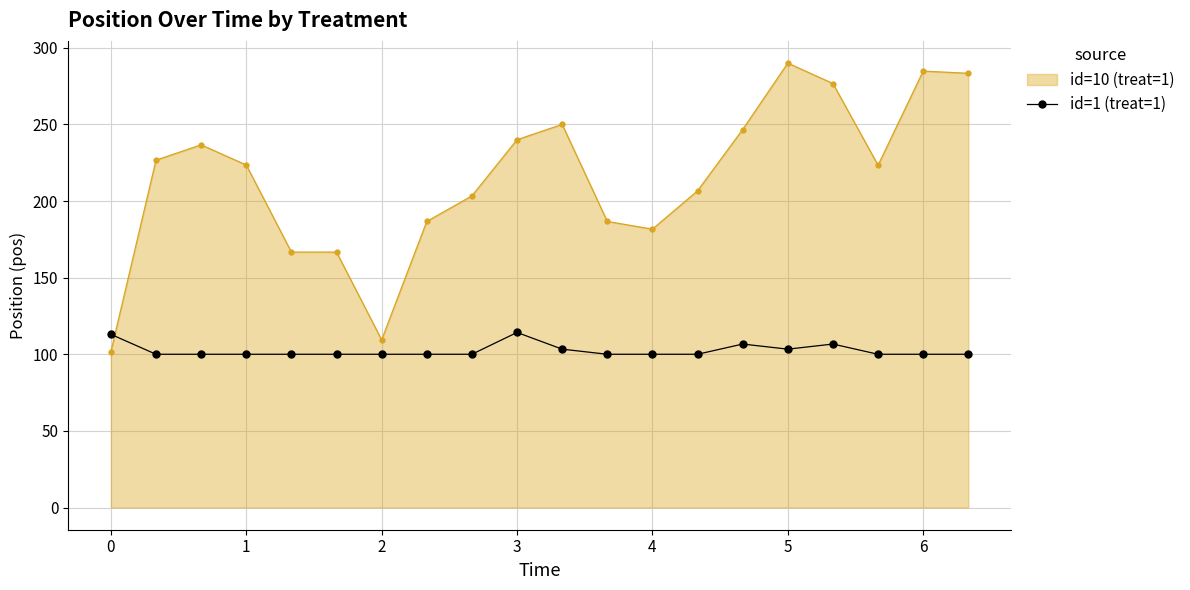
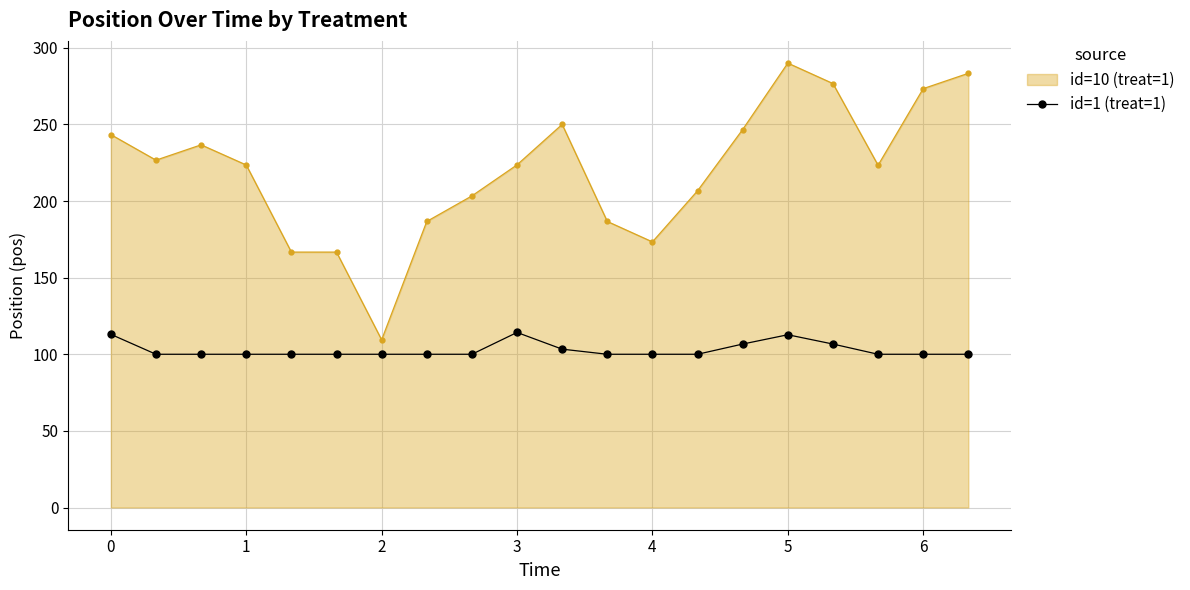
  {
    "id=10 (treat=1)": {
-     "0": 102,
+     "0": 243,
      "1": 224,
      "2": 109,
-     "3": 240,
-     "4": 182,
+     "3": 224,
+     "4": 173,
      "5": 290,
-     "6": 285
+     "6": 273
    },
    "id=1 (treat=1)": {
      "0": 113,
      "1": 100,
      "2": 100,
      "3": 114,
      "4": 100,
-     "5": 103,
+     "5": 113,
      "6": 100
    }
  }
